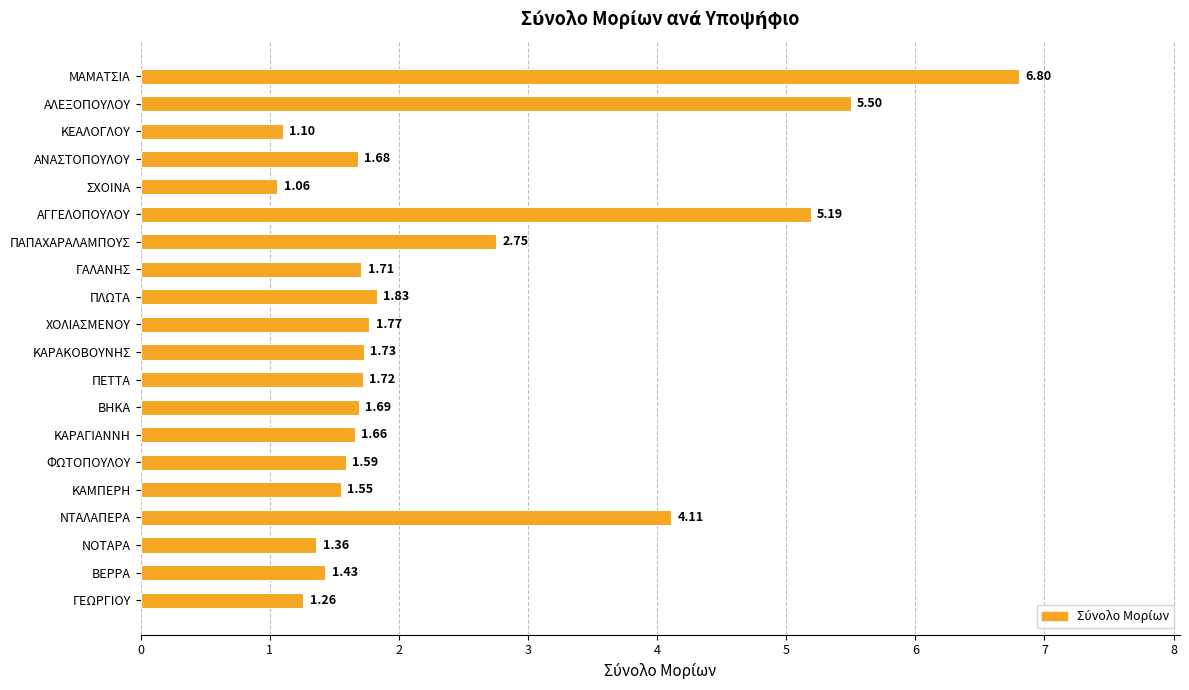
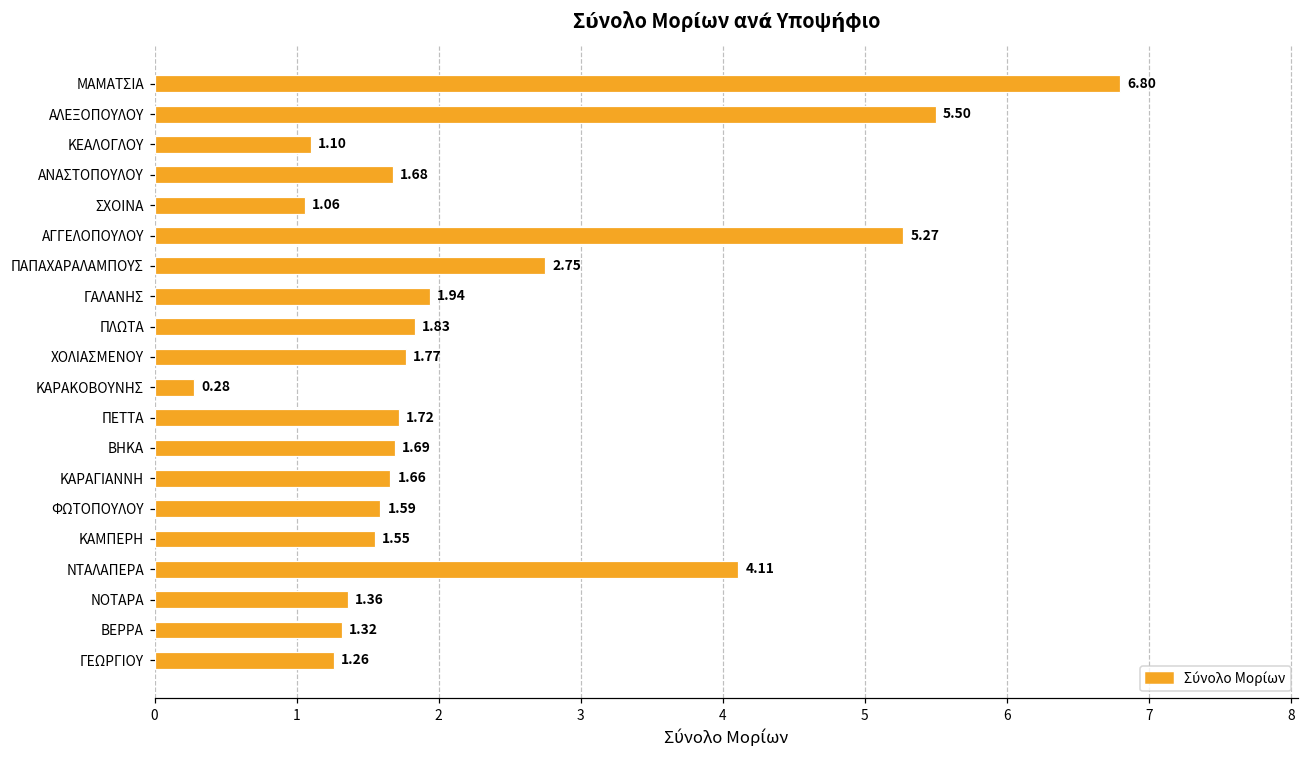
  {
    "ΜΑΜΑΤΣΙΑ": 6.80,
    "ΑΛΕΞΟΠΟΥΛΟΥ": 5.50,
    "ΚΕΑΛΟΓΛΟΥ": 1.10,
    "ΑΝΑΣΤΟΠΟΥΛΟΥ": 1.68,
    "ΣΧΟΙΝΑ": 1.06,
-   "ΑΓΓΕΛΟΠΟΥΛΟΥ": 5.19,
+   "ΑΓΓΕΛΟΠΟΥΛΟΥ": 5.27,
    "ΠΑΠΑΧΑΡΑΛΑΜΠΟΥΣ": 2.75,
-   "ΓΑΛΑΝΗΣ": 1.71,
+   "ΓΑΛΑΝΗΣ": 1.94,
    "ΠΛΩΤΑ": 1.83,
    "ΧΟΛΙΑΣΜΕΝΟΥ": 1.77,
-   "ΚΑΡΑΚΟΒΟΥΝΗΣ": 1.73,
+   "ΚΑΡΑΚΟΒΟΥΝΗΣ": 0.28,
    "ΠΕΤΤΑ": 1.72,
    "ΒΗΚΑ": 1.69,
    "ΚΑΡΑΓΙΑΝΝΗ": 1.66,
    "ΦΩΤΟΠΟΥΛΟΥ": 1.59,
    "ΚΑΜΠΕΡΗ": 1.55,
    "ΝΤΑΛΑΠΕΡΑ": 4.11,
    "ΝΟΤΑΡΑ": 1.36,
-   "ΒΕΡΡΑ": 1.43,
+   "ΒΕΡΡΑ": 1.32,
    "ΓΕΩΡΓΙΟΥ": 1.26
  }
